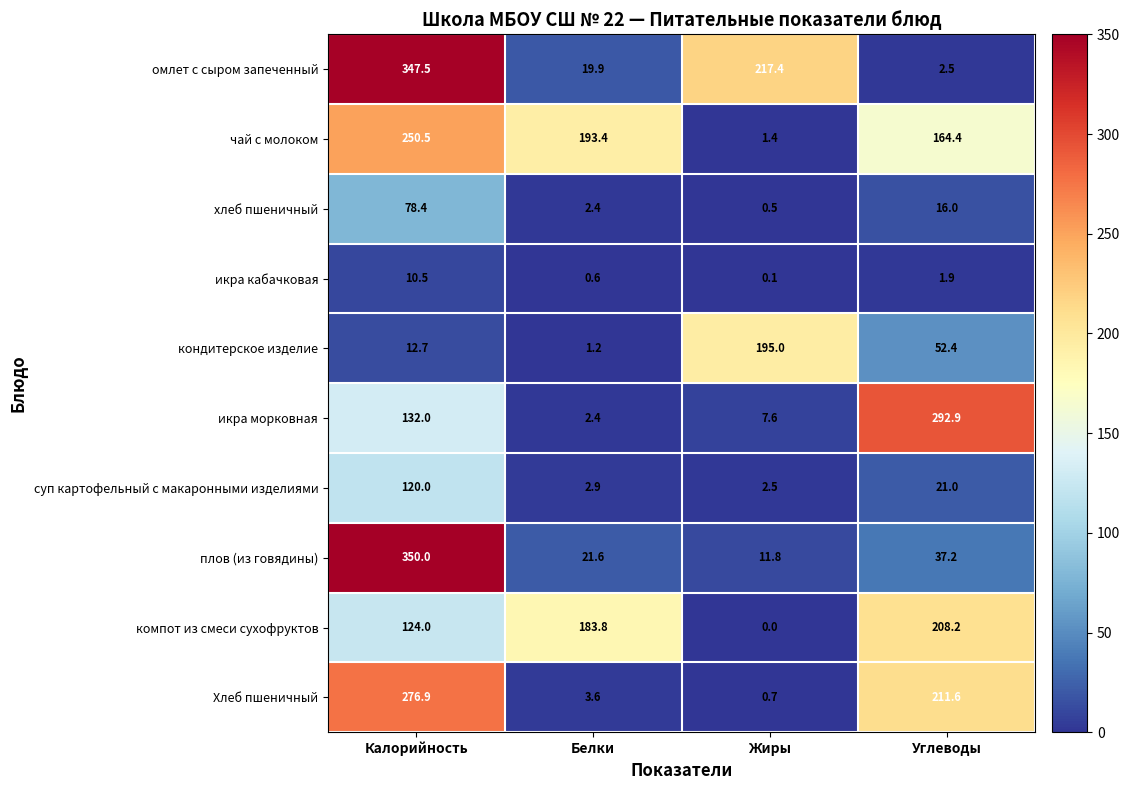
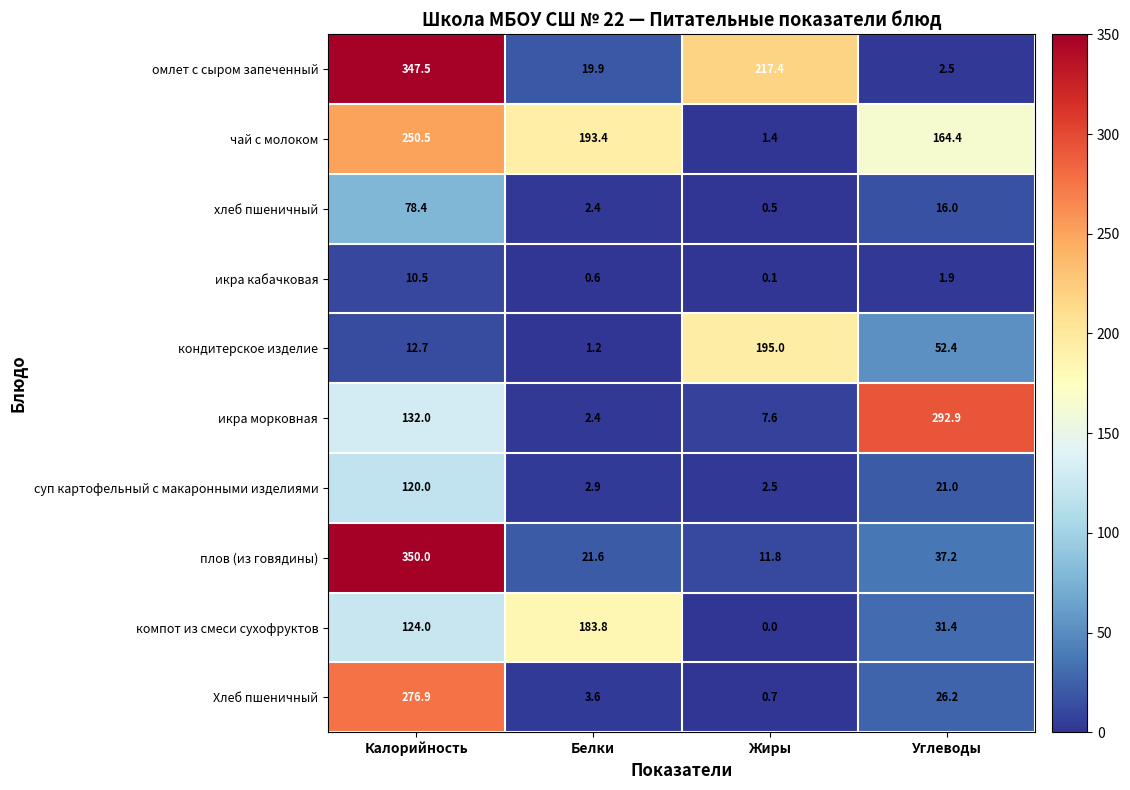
  {
    "омлет с сыром запеченный": {
      "Калорийность": 347.5,
      "Белки": 19.9,
      "Жиры": 217.4,
      "Углеводы": 2.5
    },
    "чай с молоком": {
      "Калорийность": 250.5,
      "Белки": 193.4,
      "Жиры": 1.4,
      "Углеводы": 164.4
    },
    "хлеб пшеничный": {
      "Калорийность": 78.4,
      "Белки": 2.4,
      "Жиры": 0.5,
      "Углеводы": 16.0
    },
    "икра кабачковая": {
      "Калорийность": 10.5,
      "Белки": 0.6,
      "Жиры": 0.1,
      "Углеводы": 1.9
    },
    "кондитерское изделие": {
      "Калорийность": 12.7,
      "Белки": 1.2,
      "Жиры": 195.0,
      "Углеводы": 52.4
    },
    "икра морковная": {
      "Калорийность": 132.0,
      "Белки": 2.4,
      "Жиры": 7.6,
      "Углеводы": 292.9
    },
    "суп картофельный с макаронными изделиями": {
      "Калорийность": 120.0,
      "Белки": 2.9,
      "Жиры": 2.5,
      "Углеводы": 21.0
    },
    "плов (из говядины)": {
      "Калорийность": 350.0,
      "Белки": 21.6,
      "Жиры": 11.8,
      "Углеводы": 37.2
    },
    "компот из смеси сухофруктов": {
      "Калорийность": 124.0,
      "Белки": 183.8,
      "Жиры": 0.0,
-     "Углеводы": 208.2
+     "Углеводы": 31.4
    },
    "Хлеб пшеничный": {
      "Калорийность": 276.9,
      "Белки": 3.6,
      "Жиры": 0.7,
-     "Углеводы": 211.6
+     "Углеводы": 26.2
    }
  }
